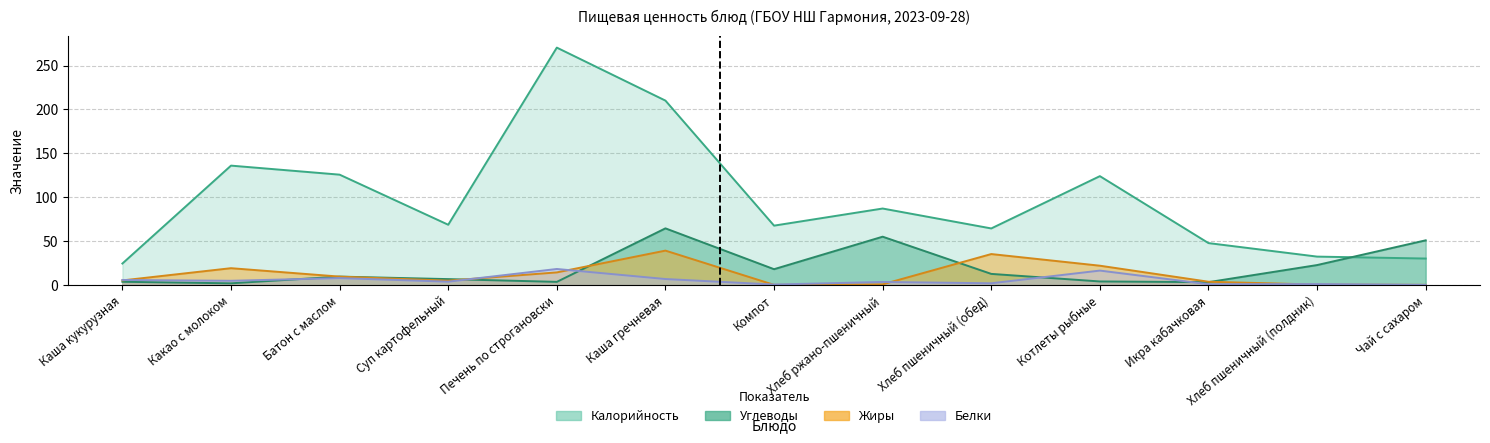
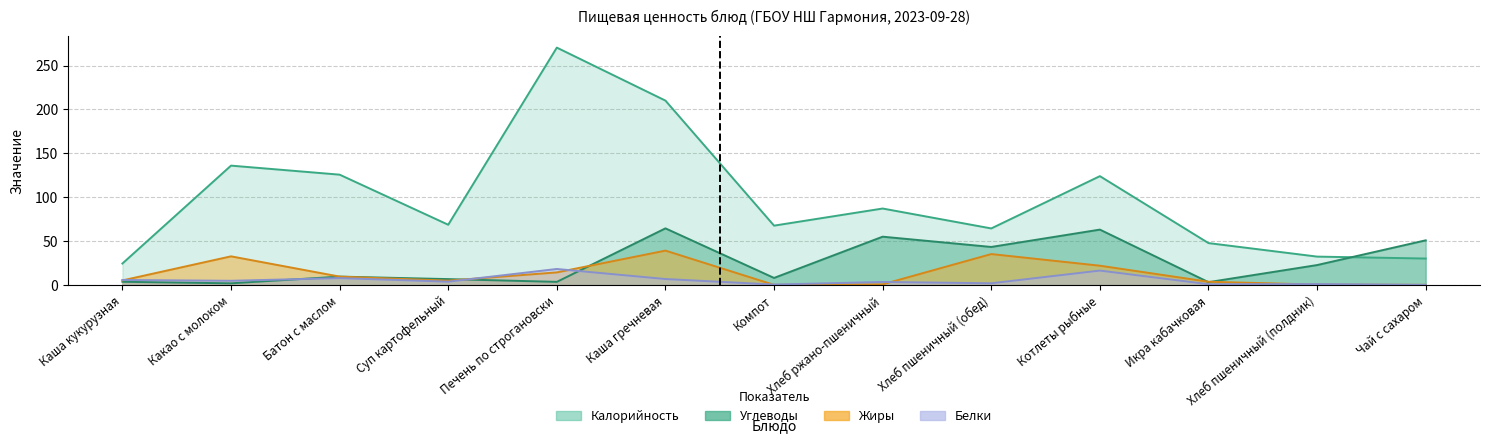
  {
    "Углеводы": {
      "Какао с молоком": 0,
      "Печень по строгановски": 0,
      "Каша гречневая": 60,
-     "Компот": 20,
+     "Компот": 10,
      "Хлеб ржано-пшеничный": 50,
-     "Хлеб пшеничный (обед)": 10,
-     "Котлеты рыбные": 0,
+     "Хлеб пшеничный (обед)": 40,
+     "Котлеты рыбные": 60,
      "Хлеб пшеничный (полдник)": 20,
      "Чай с сахаром": 50
    },
    "Жиры": {
-     "Какао с молоком": 20,
+     "Какао с молоком": 30,
      "Печень по строгановски": 10,
      "Каша гречневая": 40,
      "Хлеб пшеничный (обед)": 40,
      "Котлеты рыбные": 20
    }
  }
